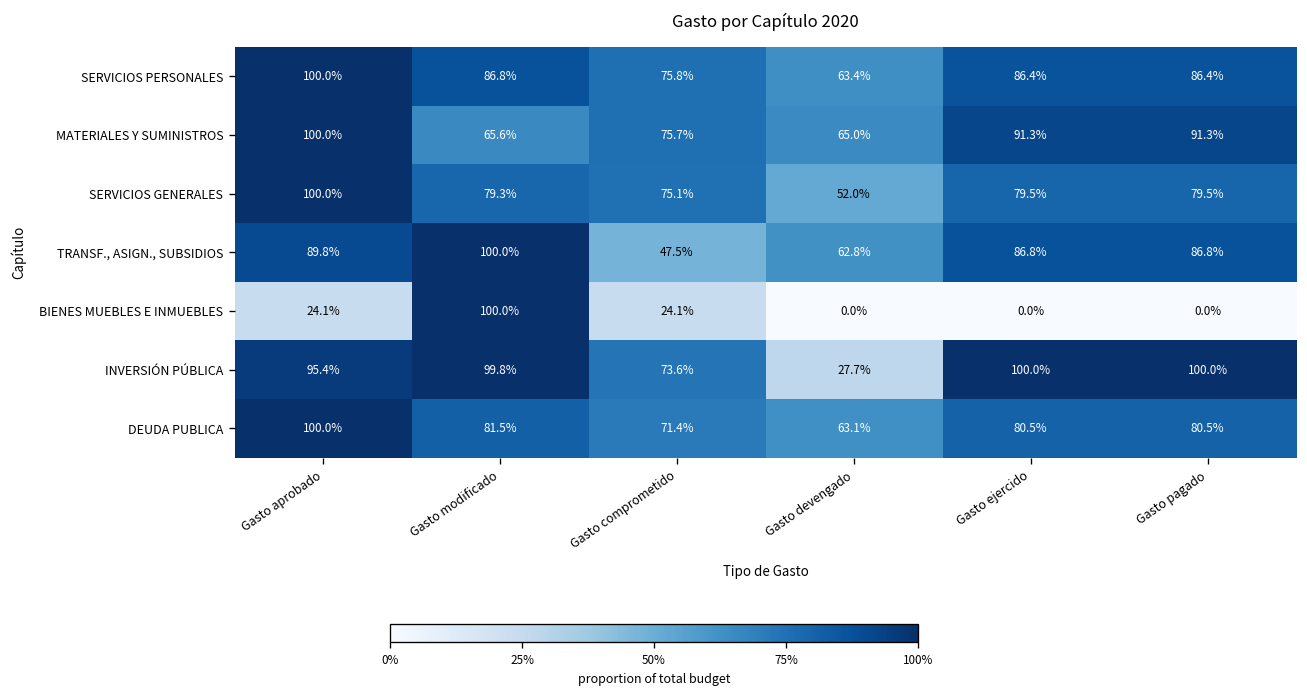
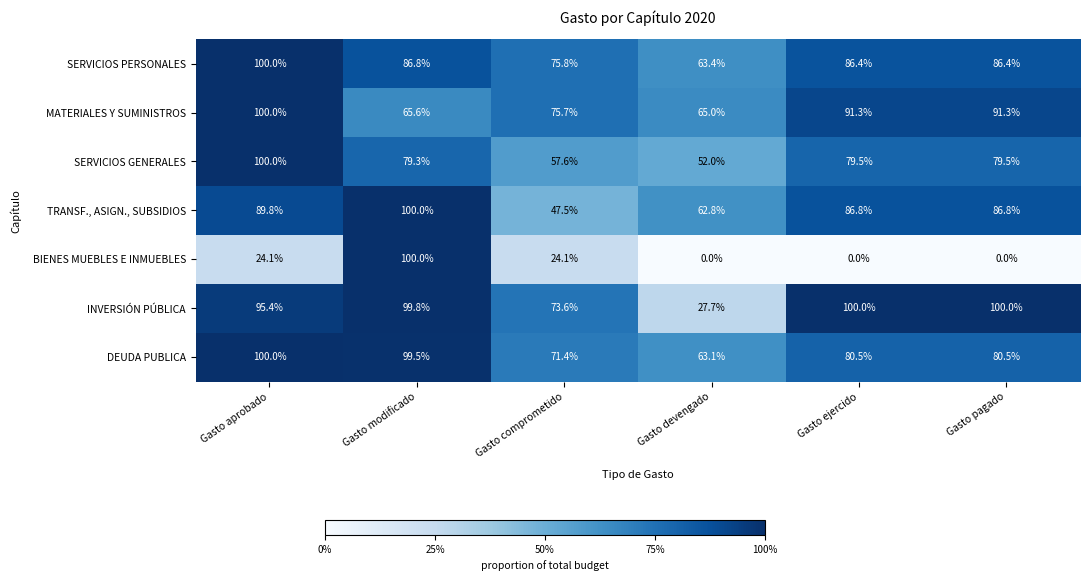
  {
    "SERVICIOS PERSONALES": {
      "Gasto aprobado": "100.0%",
      "Gasto modificado": "86.8%",
      "Gasto comprometido": "75.8%",
      "Gasto devengado": "63.4%",
      "Gasto ejercido": "86.4%",
      "Gasto pagado": "86.4%"
    },
    "MATERIALES Y SUMINISTROS": {
      "Gasto aprobado": "100.0%",
      "Gasto modificado": "65.6%",
      "Gasto comprometido": "75.7%",
      "Gasto devengado": "65.0%",
      "Gasto ejercido": "91.3%",
      "Gasto pagado": "91.3%"
    },
    "SERVICIOS GENERALES": {
      "Gasto aprobado": "100.0%",
      "Gasto modificado": "79.3%",
-     "Gasto comprometido": "75.1%",
+     "Gasto comprometido": "57.6%",
      "Gasto devengado": "52.0%",
      "Gasto ejercido": "79.5%",
      "Gasto pagado": "79.5%"
    },
    "TRANSF., ASIGN., SUBSIDIOS": {
      "Gasto aprobado": "89.8%",
      "Gasto modificado": "100.0%",
      "Gasto comprometido": "47.5%",
      "Gasto devengado": "62.8%",
      "Gasto ejercido": "86.8%",
      "Gasto pagado": "86.8%"
    },
    "BIENES MUEBLES E INMUEBLES": {
      "Gasto aprobado": "24.1%",
      "Gasto modificado": "100.0%",
      "Gasto comprometido": "24.1%",
      "Gasto devengado": "0.0%",
      "Gasto ejercido": "0.0%",
      "Gasto pagado": "0.0%"
    },
    "INVERSIÓN PÚBLICA": {
      "Gasto aprobado": "95.4%",
      "Gasto modificado": "99.8%",
      "Gasto comprometido": "73.6%",
      "Gasto devengado": "27.7%",
      "Gasto ejercido": "100.0%",
      "Gasto pagado": "100.0%"
    },
    "DEUDA PUBLICA": {
      "Gasto aprobado": "100.0%",
-     "Gasto modificado": "81.5%",
+     "Gasto modificado": "99.5%",
      "Gasto comprometido": "71.4%",
      "Gasto devengado": "63.1%",
      "Gasto ejercido": "80.5%",
      "Gasto pagado": "80.5%"
    }
  }
